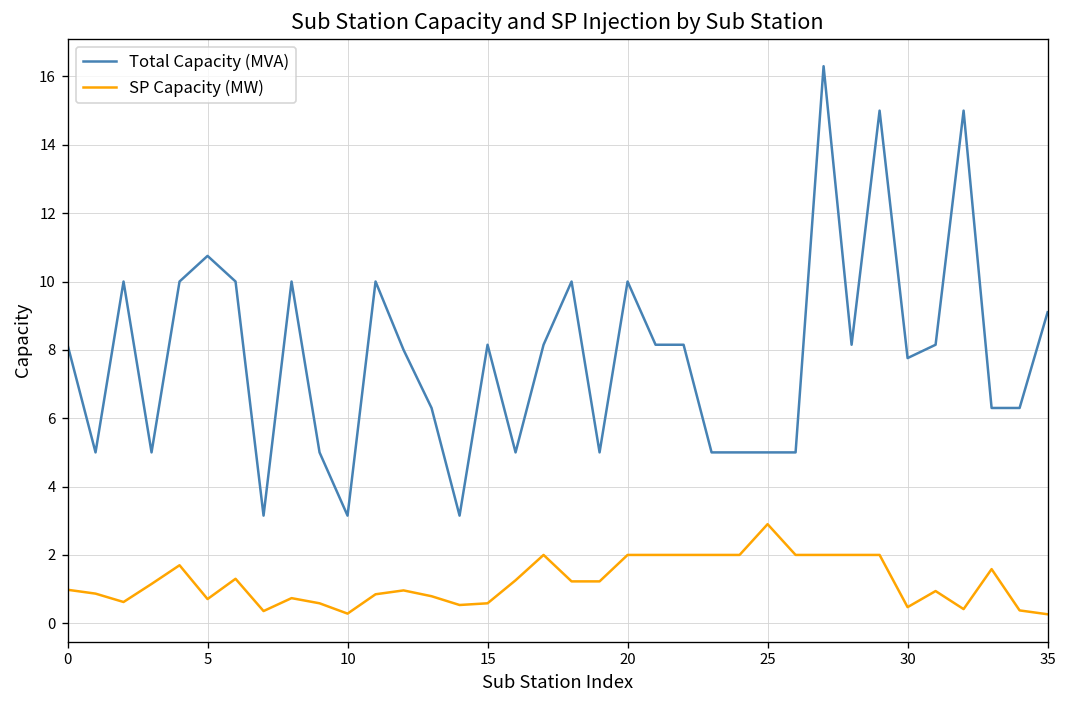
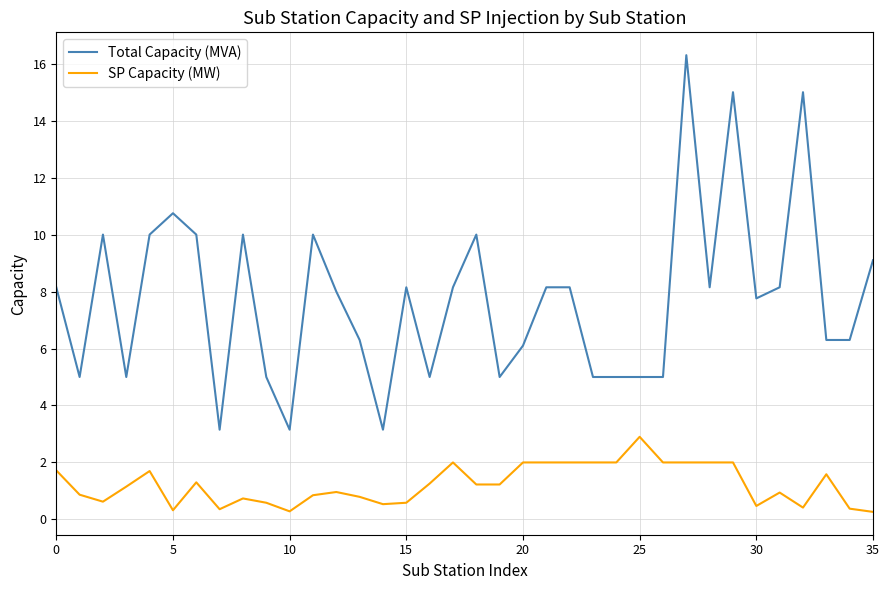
  {
    "Total Capacity (MVA)": {
      "0": 8.2,
      "5": 10.8,
      "10": 3.2,
      "15": 8.2,
-     "20": 10.0,
+     "20": 6.1,
      "25": 5.0,
      "30": 7.8,
      "35": 9.1
    },
    "SP Capacity (MW)": {
-     "0": 1.0,
-     "5": 0.7,
+     "0": 1.7,
+     "5": 0.3,
      "10": 0.3,
      "15": 0.6,
      "20": 2.0,
      "25": 2.9,
      "30": 0.5,
      "35": 0.3
    }
  }
